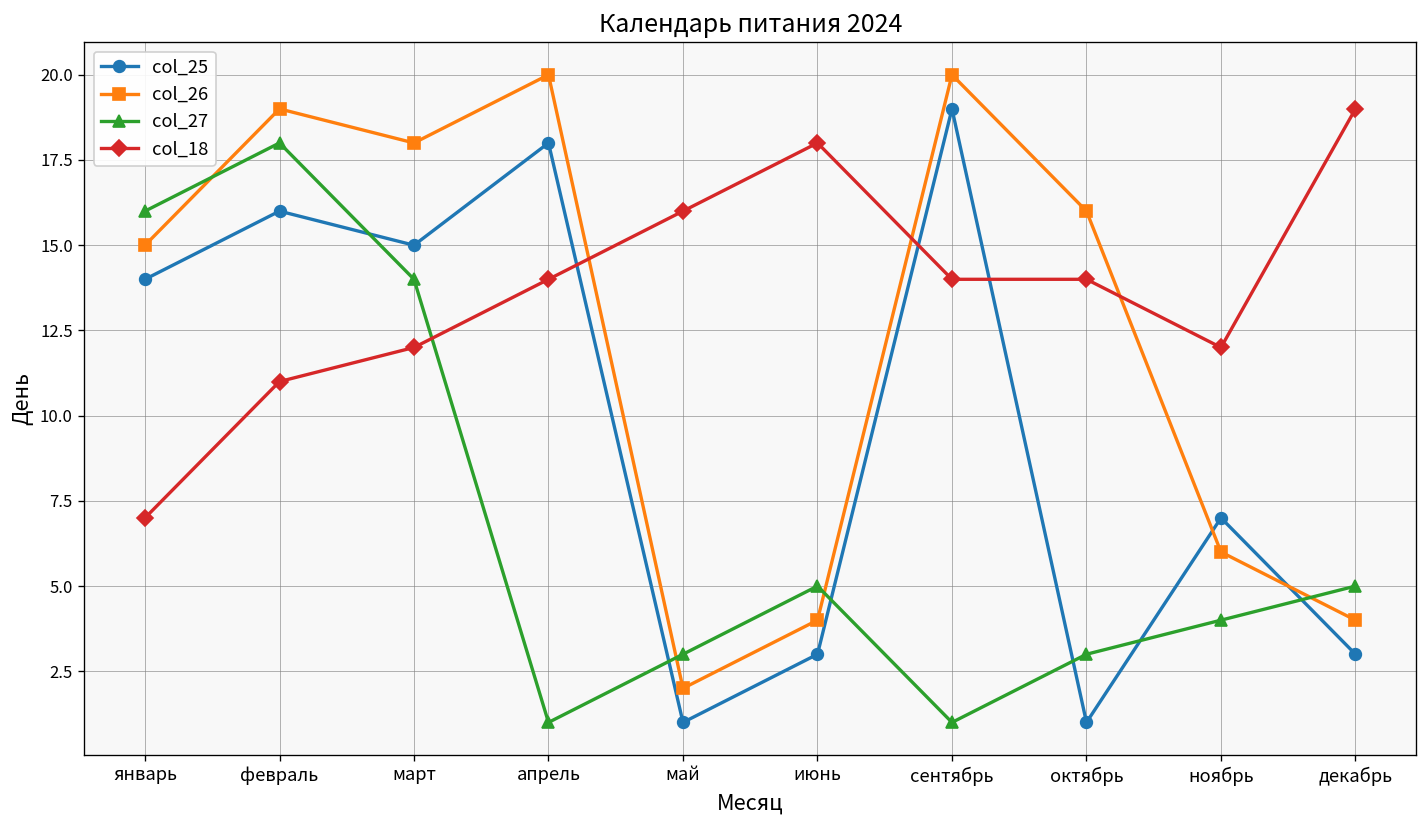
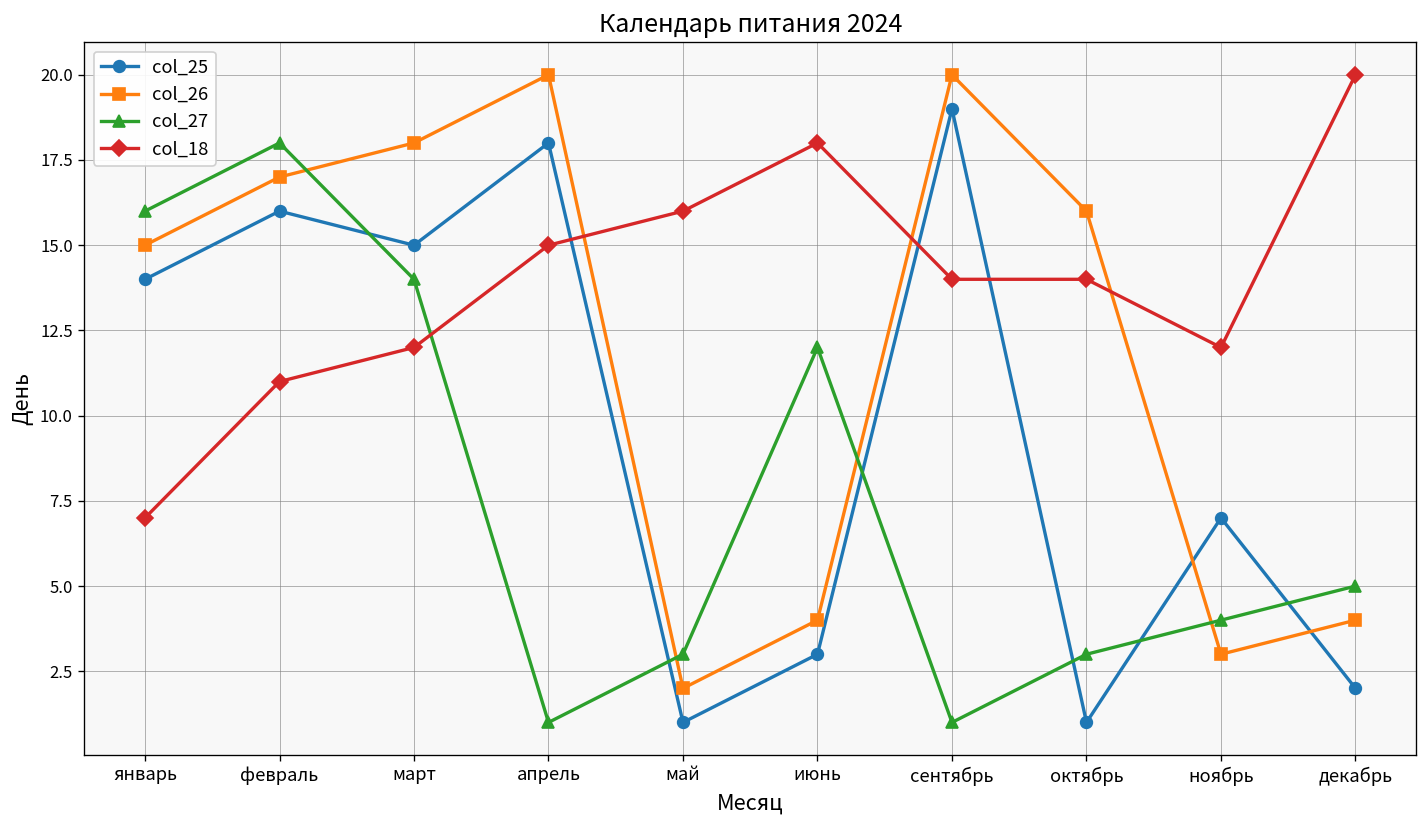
  {
    "col_25": {
      "январь": 14,
      "февраль": 16,
      "март": 15,
      "апрель": 18,
      "май": 1,
      "июнь": 3,
      "сентябрь": 19,
      "октябрь": 1,
      "ноябрь": 7,
-     "декабрь": 3
+     "декабрь": 2
    },
    "col_26": {
      "январь": 15,
-     "февраль": 19,
+     "февраль": 17,
      "март": 18,
      "апрель": 20,
      "май": 2,
      "июнь": 4,
      "сентябрь": 20,
      "октябрь": 16,
-     "ноябрь": 6,
+     "ноябрь": 3,
      "декабрь": 4
    },
    "col_27": {
      "январь": 16,
      "февраль": 18,
      "март": 14,
      "апрель": 1,
      "май": 3,
-     "июнь": 5,
+     "июнь": 12,
      "сентябрь": 1,
      "октябрь": 3,
      "ноябрь": 4,
      "декабрь": 5
    },
    "col_18": {
      "январь": 7,
      "февраль": 11,
      "март": 12,
-     "апрель": 14,
+     "апрель": 15,
      "май": 16,
      "июнь": 18,
      "сентябрь": 14,
      "октябрь": 14,
      "ноябрь": 12,
-     "декабрь": 19
+     "декабрь": 20
    }
  }
